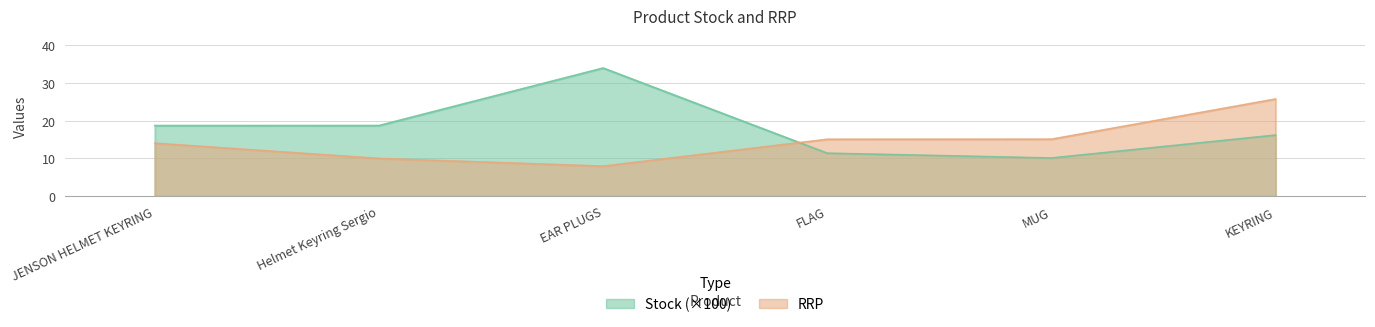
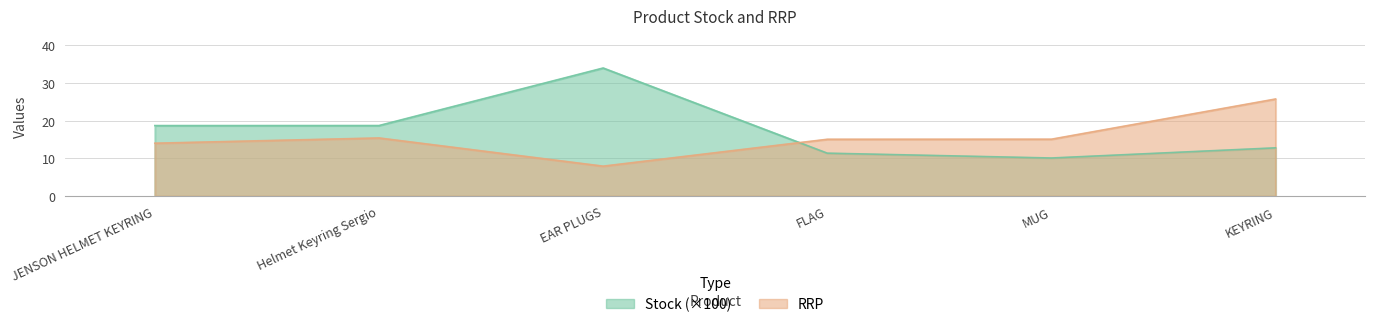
  {
    "Stock (×100)": {
      "JENSON HELMET KEYRING": 19,
      "Helmet Keyring Sergio": 19,
      "EAR PLUGS": 34,
      "FLAG": 11,
      "MUG": 10,
-     "KEYRING": 16
+     "KEYRING": 13
    },
    "RRP": {
      "JENSON HELMET KEYRING": 14,
-     "Helmet Keyring Sergio": 10,
+     "Helmet Keyring Sergio": 15,
      "EAR PLUGS": 8,
      "FLAG": 15,
      "MUG": 15,
      "KEYRING": 26
    }
  }
